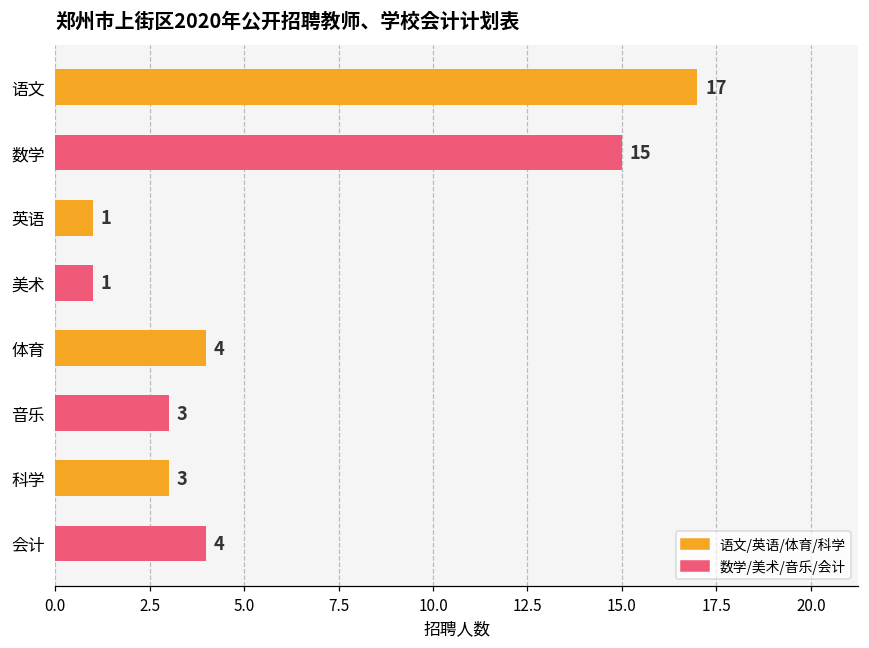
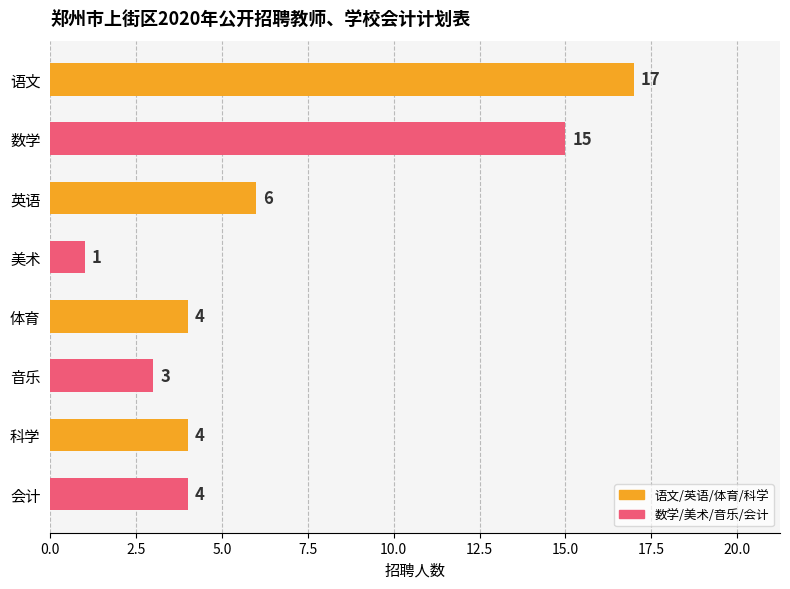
  {
    "语文": 17,
    "数学": 15,
-   "英语": 1,
+   "英语": 6,
    "美术": 1,
    "体育": 4,
    "音乐": 3,
-   "科学": 3,
+   "科学": 4,
    "会计": 4
  }
